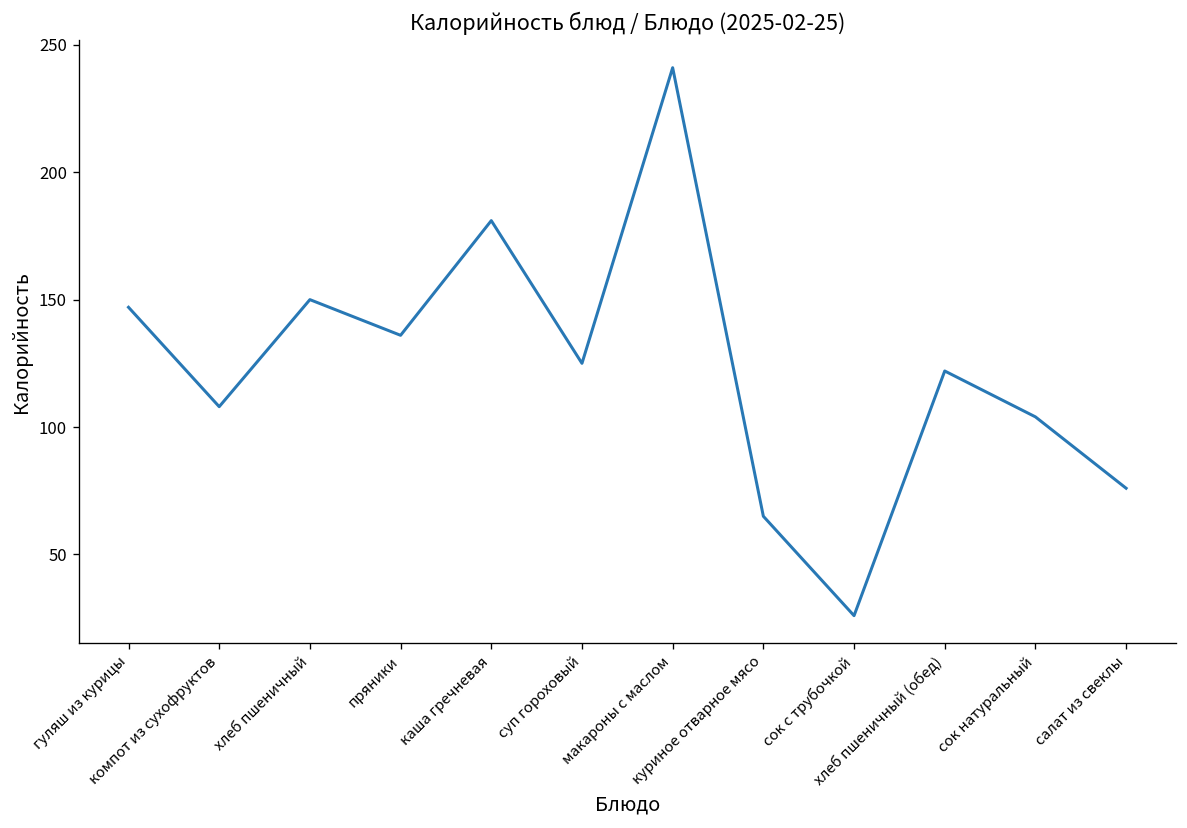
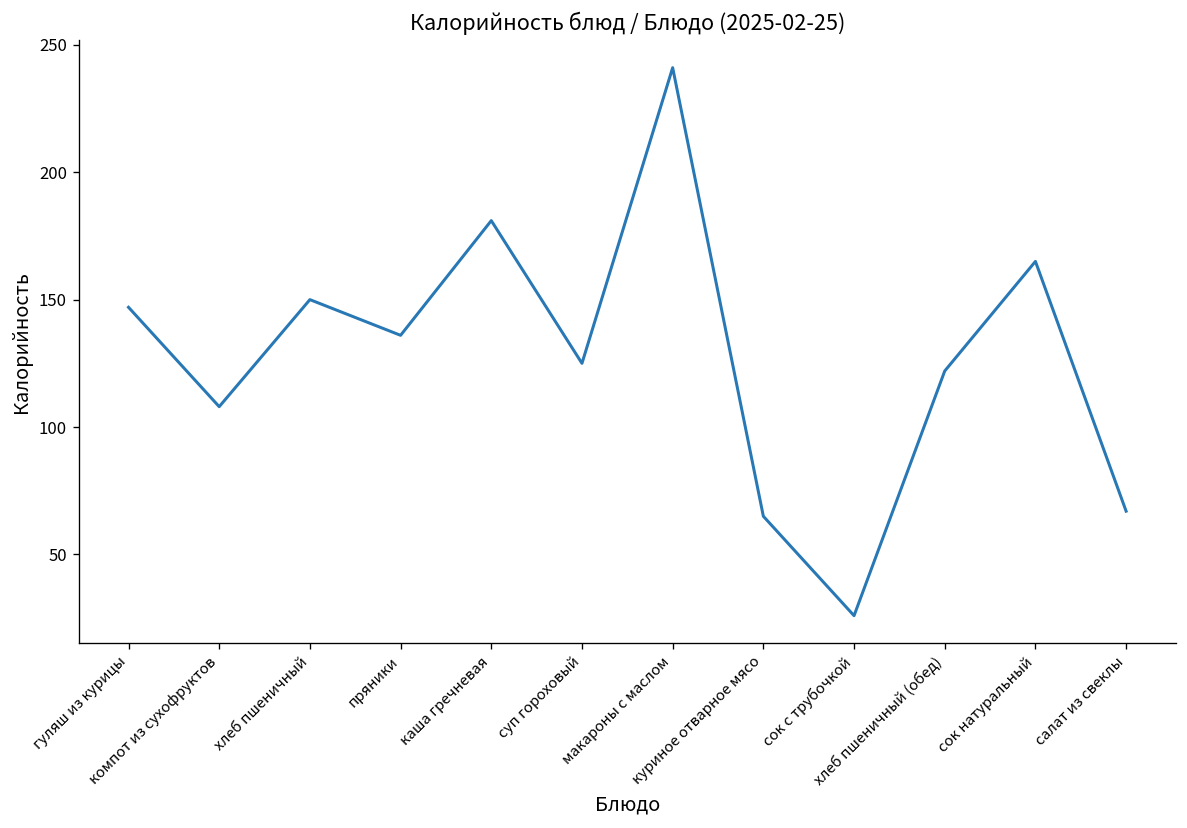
  {
    "гуляш из курицы": 147,
    "компот из сухофруктов": 108,
    "хлеб пшеничный": 150,
    "пряники": 136,
    "каша гречневая": 181,
    "суп гороховый": 125,
    "макароны с маслом": 241,
    "куриное отварное мясо": 65,
    "сок с трубочкой": 26,
    "хлеб пшеничный (обед)": 122,
-   "сок натуральный": 104,
-   "салат из свеклы": 76
+   "сок натуральный": 165,
+   "салат из свеклы": 67
  }
